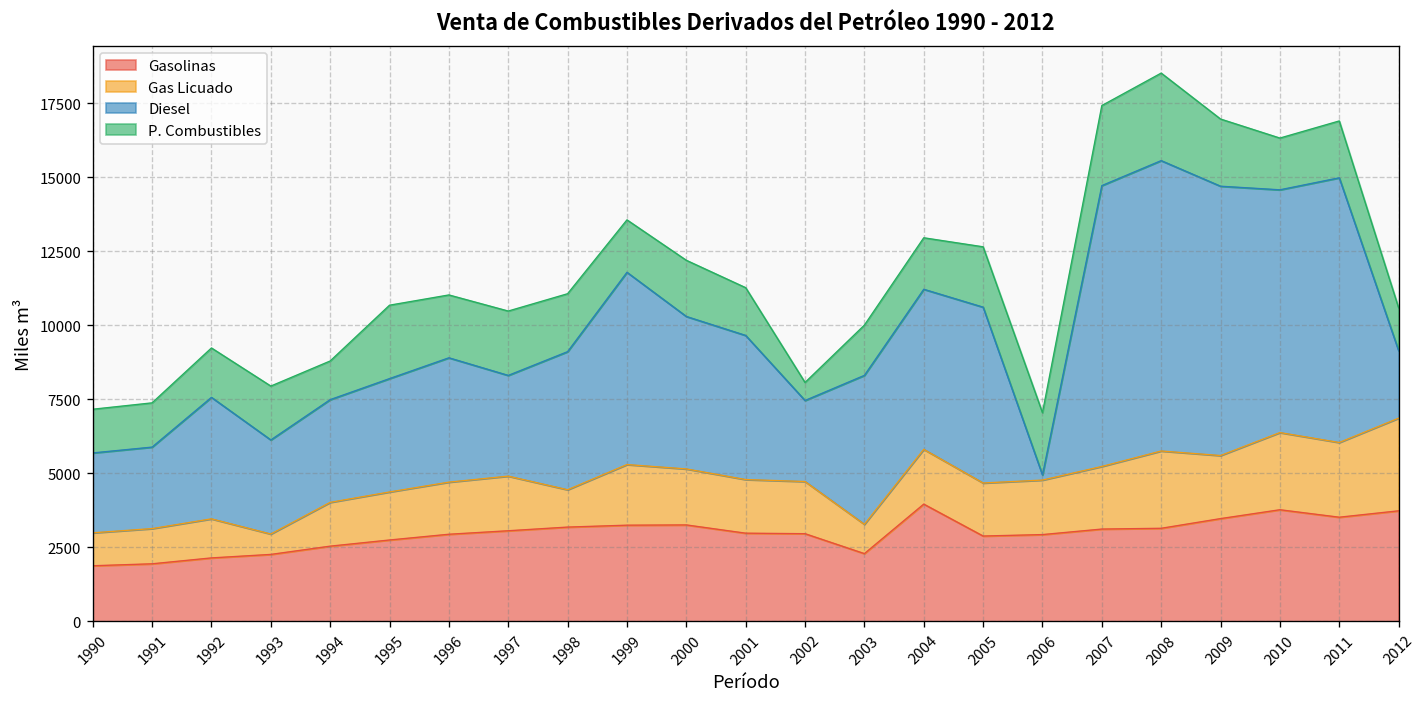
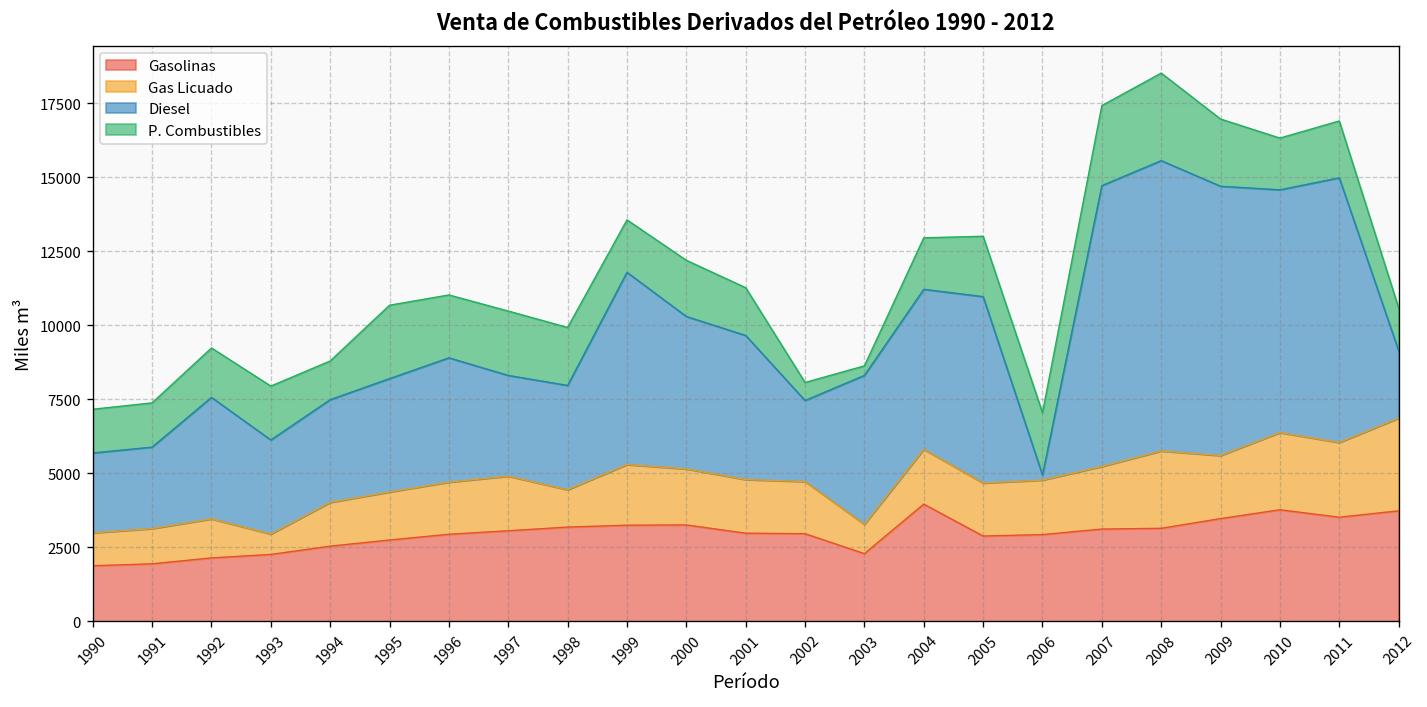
  {
    "Gasolinas": {
      "1990": 1900,
      "1991": 1900,
      "1992": 2100,
      "1993": 2300,
      "1994": 2500,
      "1995": 2800,
      "1996": 2900,
      "1997": 3100,
      "1998": 3200,
      "1999": 3300,
      "2000": 3300,
      "2001": 3000,
      "2002": 3000,
      "2003": 2300,
      "2004": 4000,
      "2005": 2900,
      "2006": 2900,
      "2007": 3100,
      "2008": 3100,
      "2009": 3500,
      "2010": 3800,
      "2011": 3500,
      "2012": 3700
    },
    "Gas Licuado": {
      "1990": 1100,
      "1991": 1200,
      "1992": 1300,
      "1993": 700,
      "1994": 1500,
      "1995": 1600,
      "1996": 1800,
      "1997": 1800,
      "1998": 1300,
      "1999": 2000,
      "2000": 1900,
      "2001": 1800,
      "2002": 1800,
      "2003": 1000,
      "2004": 1800,
      "2005": 1800,
      "2006": 1800,
      "2007": 2100,
      "2008": 2600,
      "2009": 2100,
      "2010": 2600,
      "2011": 2500,
      "2012": 3100
    },
    "Diesel": {
      "1990": 2700,
      "1991": 2800,
      "1992": 4100,
      "1993": 3200,
      "1994": 3500,
      "1995": 3800,
      "1996": 4200,
      "1997": 3400,
-     "1998": 4700,
+     "1998": 3500,
      "1999": 6500,
      "2000": 5100,
      "2001": 4900,
      "2002": 2700,
      "2003": 5000,
      "2004": 5400,
-     "2005": 5900,
+     "2005": 6300,
      "2006": 200,
      "2007": 9500,
      "2008": 9800,
      "2009": 9100,
      "2010": 8200,
      "2011": 8900,
      "2012": 2300
    },
    "P. Combustibles": {
      "1990": 1500,
      "1991": 1500,
      "1992": 1700,
      "1993": 1800,
      "1994": 1300,
      "1995": 2500,
      "1996": 2100,
      "1997": 2200,
      "1998": 2000,
      "1999": 1800,
      "2000": 1900,
      "2001": 1600,
      "2002": 600,
-     "2003": 1700,
+     "2003": 300,
      "2004": 1700,
      "2005": 2000,
      "2006": 2100,
      "2007": 2700,
      "2008": 3000,
      "2009": 2300,
      "2010": 1700,
      "2011": 1900,
      "2012": 1400
    }
  }
